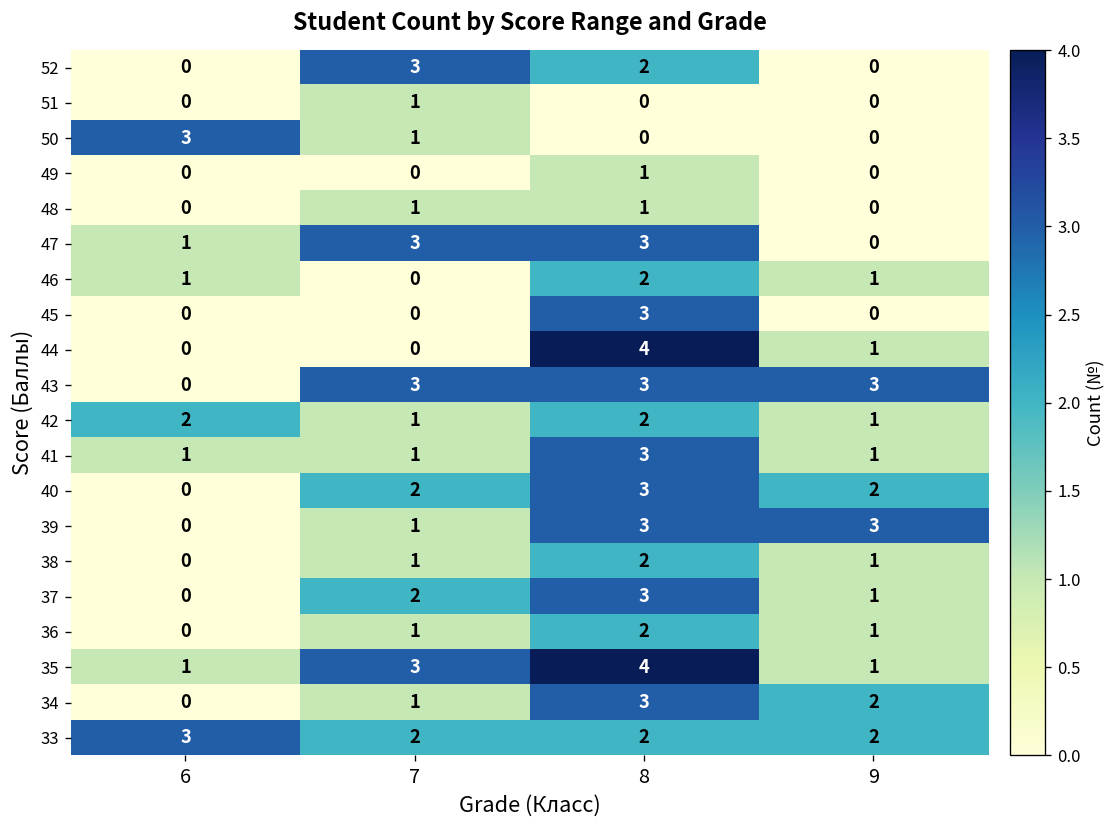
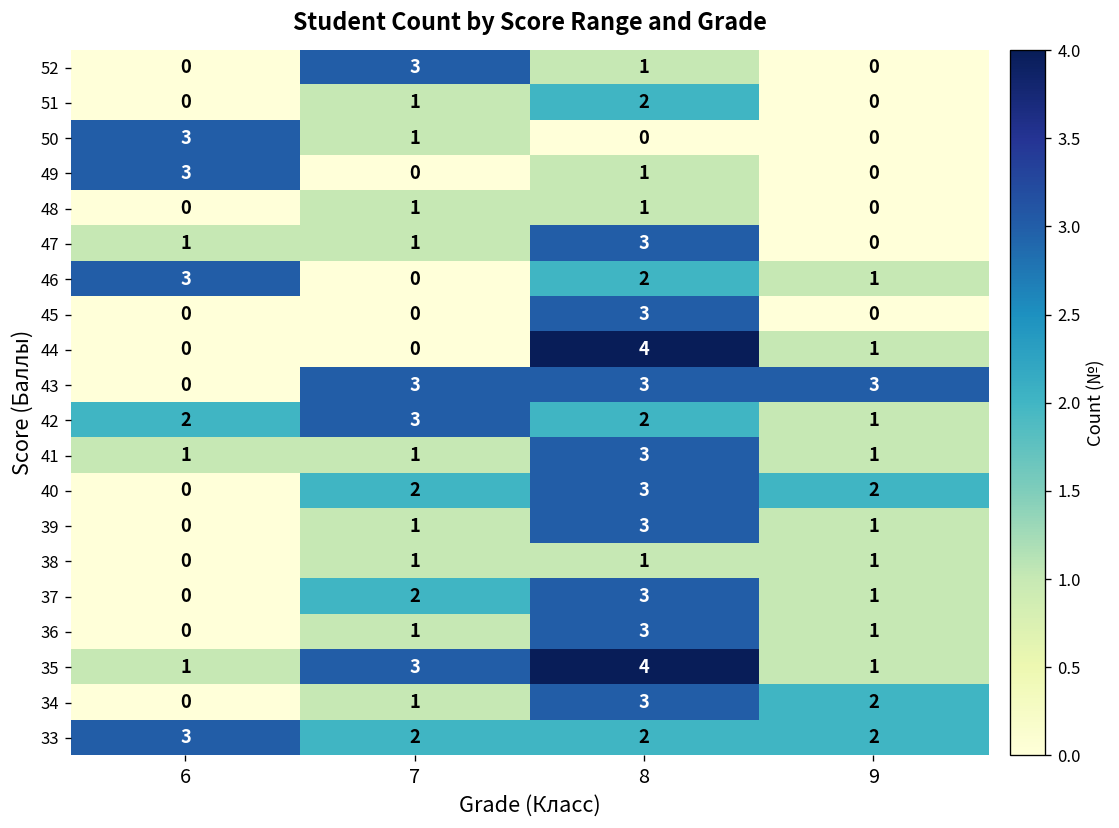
  {
    "52": {
      "6": 0,
      "7": 3,
-     "8": 2,
+     "8": 1,
      "9": 0
    },
    "51": {
      "6": 0,
      "7": 1,
-     "8": 0,
+     "8": 2,
      "9": 0
    },
    "50": {
      "6": 3,
      "7": 1,
      "8": 0,
      "9": 0
    },
    "49": {
-     "6": 0,
+     "6": 3,
      "7": 0,
      "8": 1,
      "9": 0
    },
    "48": {
      "6": 0,
      "7": 1,
      "8": 1,
      "9": 0
    },
    "47": {
      "6": 1,
-     "7": 3,
+     "7": 1,
      "8": 3,
      "9": 0
    },
    "46": {
-     "6": 1,
+     "6": 3,
      "7": 0,
      "8": 2,
      "9": 1
    },
    "45": {
      "6": 0,
      "7": 0,
      "8": 3,
      "9": 0
    },
    "44": {
      "6": 0,
      "7": 0,
      "8": 4,
      "9": 1
    },
    "43": {
      "6": 0,
      "7": 3,
      "8": 3,
      "9": 3
    },
    "42": {
      "6": 2,
-     "7": 1,
+     "7": 3,
      "8": 2,
      "9": 1
    },
    "41": {
      "6": 1,
      "7": 1,
      "8": 3,
      "9": 1
    },
    "40": {
      "6": 0,
      "7": 2,
      "8": 3,
      "9": 2
    },
    "39": {
      "6": 0,
      "7": 1,
      "8": 3,
-     "9": 3
+     "9": 1
    },
    "38": {
      "6": 0,
      "7": 1,
-     "8": 2,
+     "8": 1,
      "9": 1
    },
    "37": {
      "6": 0,
      "7": 2,
      "8": 3,
      "9": 1
    },
    "36": {
      "6": 0,
      "7": 1,
-     "8": 2,
+     "8": 3,
      "9": 1
    },
    "35": {
      "6": 1,
      "7": 3,
      "8": 4,
      "9": 1
    },
    "34": {
      "6": 0,
      "7": 1,
      "8": 3,
      "9": 2
    },
    "33": {
      "6": 3,
      "7": 2,
      "8": 2,
      "9": 2
    }
  }
